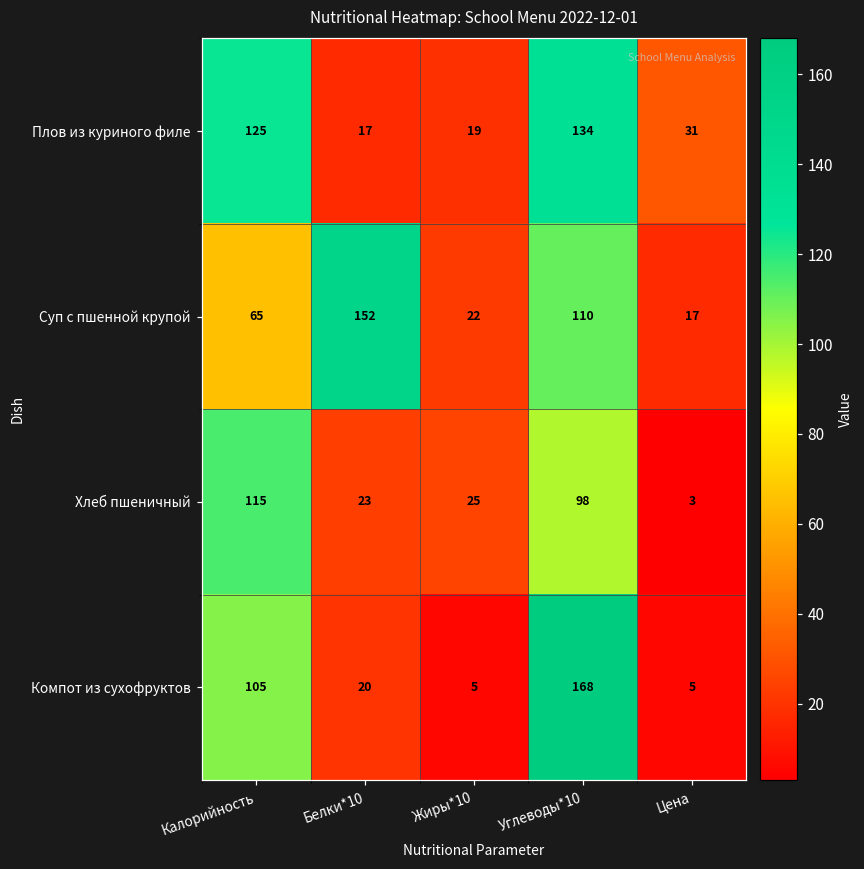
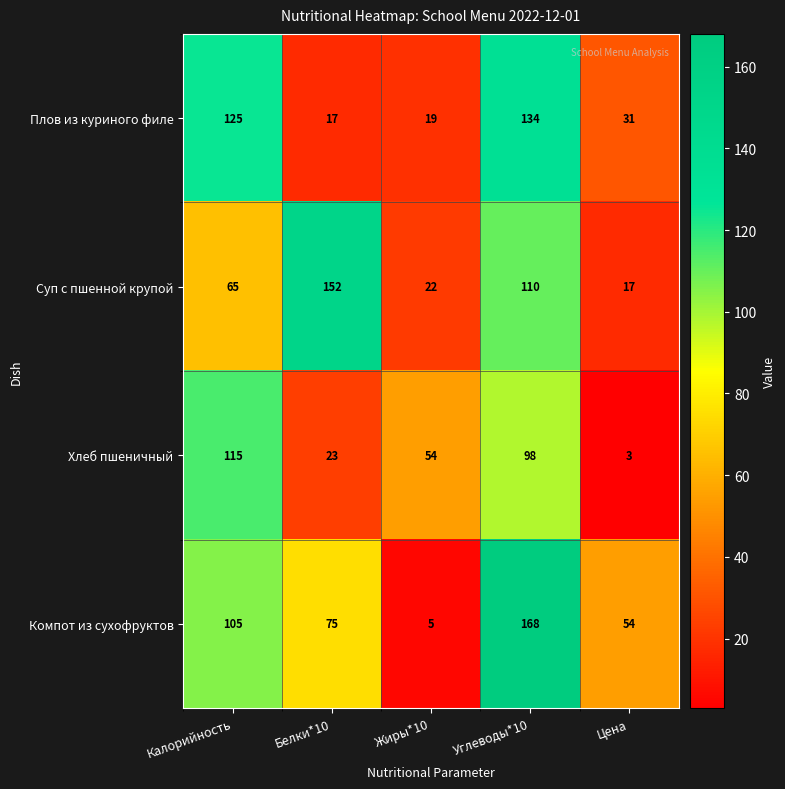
  {
    "Плов из куриного филе": {
      "Калорийность": 125,
      "Белки*10": 17,
      "Жиры*10": 19,
      "Углеводы*10": 134
    },
    "Суп с пшенной крупой": {
      "Калорийность": 65,
      "Белки*10": 152,
      "Жиры*10": 22,
      "Углеводы*10": 110,
      "Цена": 17
    },
    "Хлеб пшеничный": {
      "Калорийность": 115,
      "Белки*10": 23,
-     "Жиры*10": 25,
+     "Жиры*10": 54,
      "Углеводы*10": 98,
      "Цена": 3
    },
    "Компот из сухофруктов": {
      "Калорийность": 105,
-     "Белки*10": 20,
+     "Белки*10": 75,
      "Жиры*10": 5,
      "Углеводы*10": 168,
-     "Цена": 5
+     "Цена": 54
    }
  }
